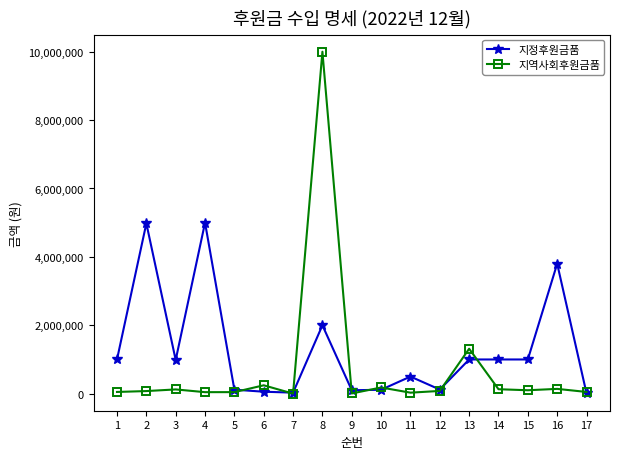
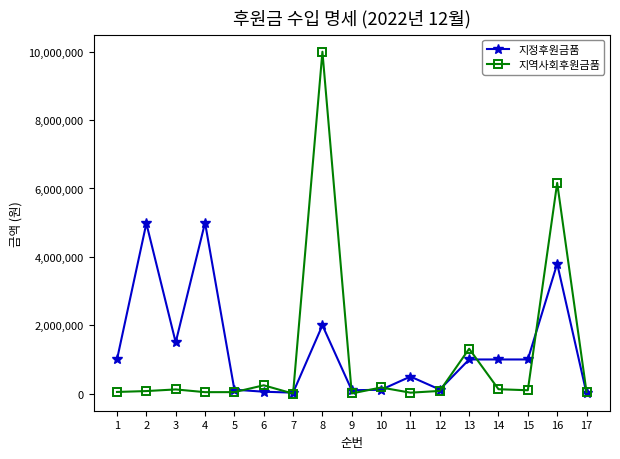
  {
    "지정후원금품": {
      "1": "1,000,000",
      "2": "5,000,000",
-     "3": "1,000,000",
+     "3": "1,500,000",
      "4": "5,000,000",
      "6": "100,000",
      "8": "2,000,000",
      "9": "100,000",
      "11": "500,000",
      "13": "1,000,000",
      "14": "1,000,000",
      "15": "1,000,000",
      "16": "3,800,000"
    },
    "지역사회후원금품": {
      "1": "100,000",
      "2": "100,000",
      "3": "100,000",
      "4": "0",
      "6": "200,000",
      "8": "10,000,000",
      "9": "0",
      "11": "0",
      "13": "1,300,000",
      "14": "100,000",
      "15": "100,000",
-     "16": "100,000"
+     "16": "6,200,000"
    }
  }
